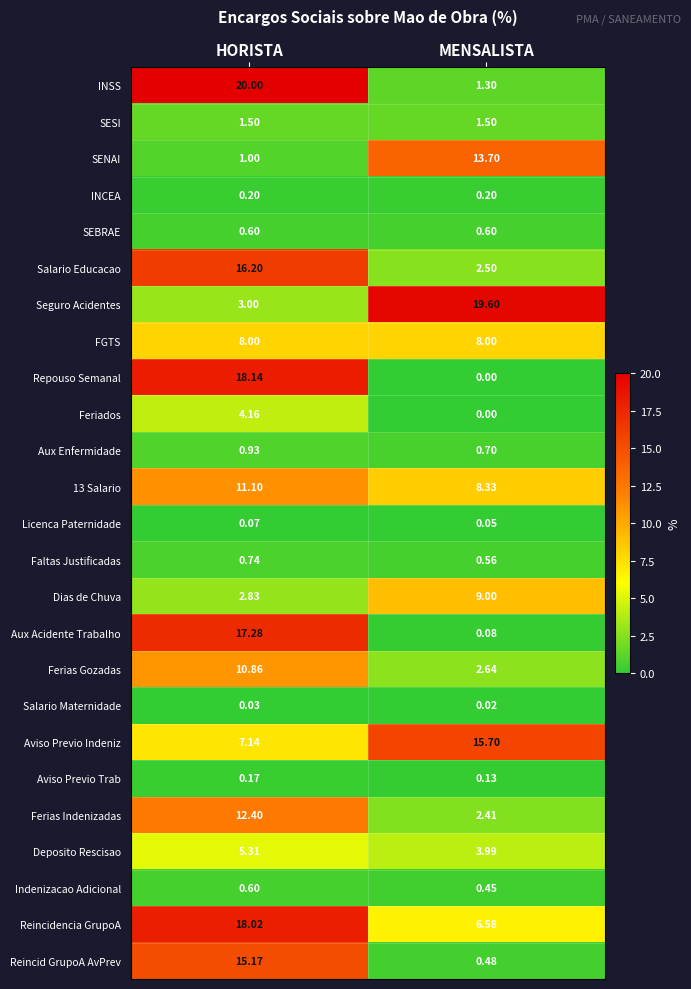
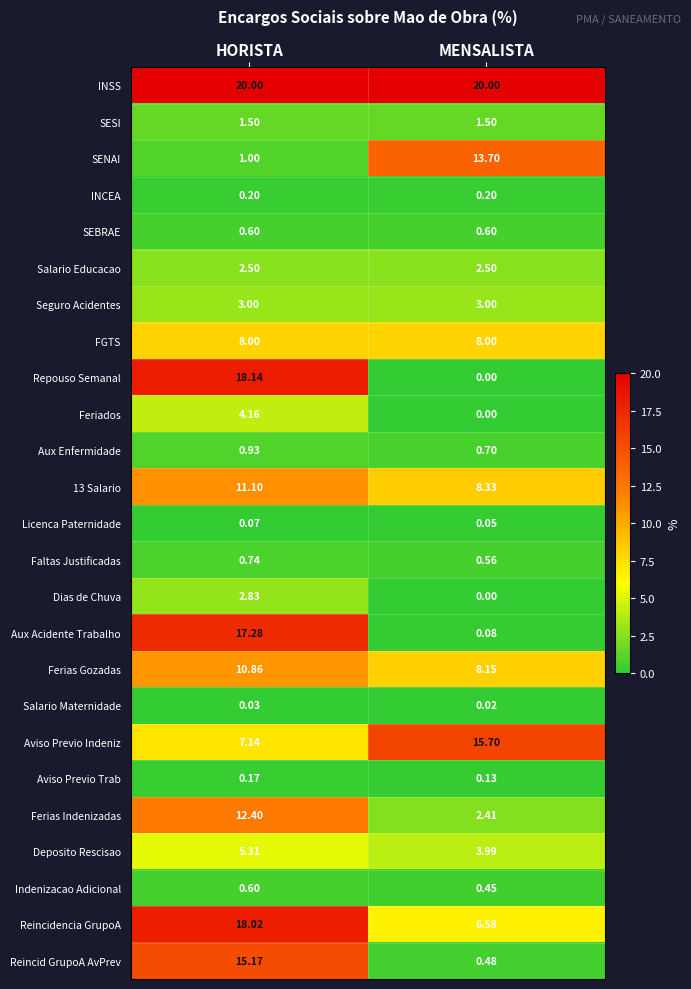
  {
    "INSS": {
      "HORISTA": 20.00,
-     "MENSALISTA": 1.30
+     "MENSALISTA": 20.00
    },
    "SESI": {
      "HORISTA": 1.50,
      "MENSALISTA": 1.50
    },
    "SENAI": {
      "HORISTA": 1.00,
      "MENSALISTA": 13.70
    },
    "INCEA": {
      "HORISTA": 0.20,
      "MENSALISTA": 0.20
    },
    "SEBRAE": {
      "HORISTA": 0.60,
      "MENSALISTA": 0.60
    },
    "Salario Educacao": {
-     "HORISTA": 16.20,
+     "HORISTA": 2.50,
      "MENSALISTA": 2.50
    },
    "Seguro Acidentes": {
      "HORISTA": 3.00,
-     "MENSALISTA": 19.60
+     "MENSALISTA": 3.00
    },
    "FGTS": {
      "HORISTA": 8.00,
      "MENSALISTA": 8.00
    },
    "Repouso Semanal": {
      "HORISTA": 18.14,
      "MENSALISTA": 0.00
    },
    "Feriados": {
      "HORISTA": 4.16,
      "MENSALISTA": 0.00
    },
    "Aux Enfermidade": {
      "HORISTA": 0.93,
      "MENSALISTA": 0.70
    },
    "13 Salario": {
      "HORISTA": 11.10,
      "MENSALISTA": 8.33
    },
    "Licenca Paternidade": {
      "HORISTA": 0.07,
      "MENSALISTA": 0.05
    },
    "Faltas Justificadas": {
      "HORISTA": 0.74,
      "MENSALISTA": 0.56
    },
    "Dias de Chuva": {
      "HORISTA": 2.83,
-     "MENSALISTA": 9.00
+     "MENSALISTA": 0.00
    },
    "Aux Acidente Trabalho": {
      "HORISTA": 17.28,
      "MENSALISTA": 0.08
    },
    "Ferias Gozadas": {
      "HORISTA": 10.86,
-     "MENSALISTA": 2.64
+     "MENSALISTA": 8.15
    },
    "Salario Maternidade": {
      "HORISTA": 0.03,
      "MENSALISTA": 0.02
    },
    "Aviso Previo Indeniz": {
      "HORISTA": 7.14,
      "MENSALISTA": 15.70
    },
    "Aviso Previo Trab": {
      "HORISTA": 0.17,
      "MENSALISTA": 0.13
    },
    "Ferias Indenizadas": {
      "HORISTA": 12.40,
      "MENSALISTA": 2.41
    },
    "Deposito Rescisao": {
      "HORISTA": 5.31,
      "MENSALISTA": 3.99
    },
    "Indenizacao Adicional": {
      "HORISTA": 0.60,
      "MENSALISTA": 0.45
    },
    "Reincidencia GrupoA": {
      "HORISTA": 18.02,
      "MENSALISTA": 6.58
    },
    "Reincid GrupoA AvPrev": {
      "HORISTA": 15.17,
      "MENSALISTA": 0.48
    }
  }
